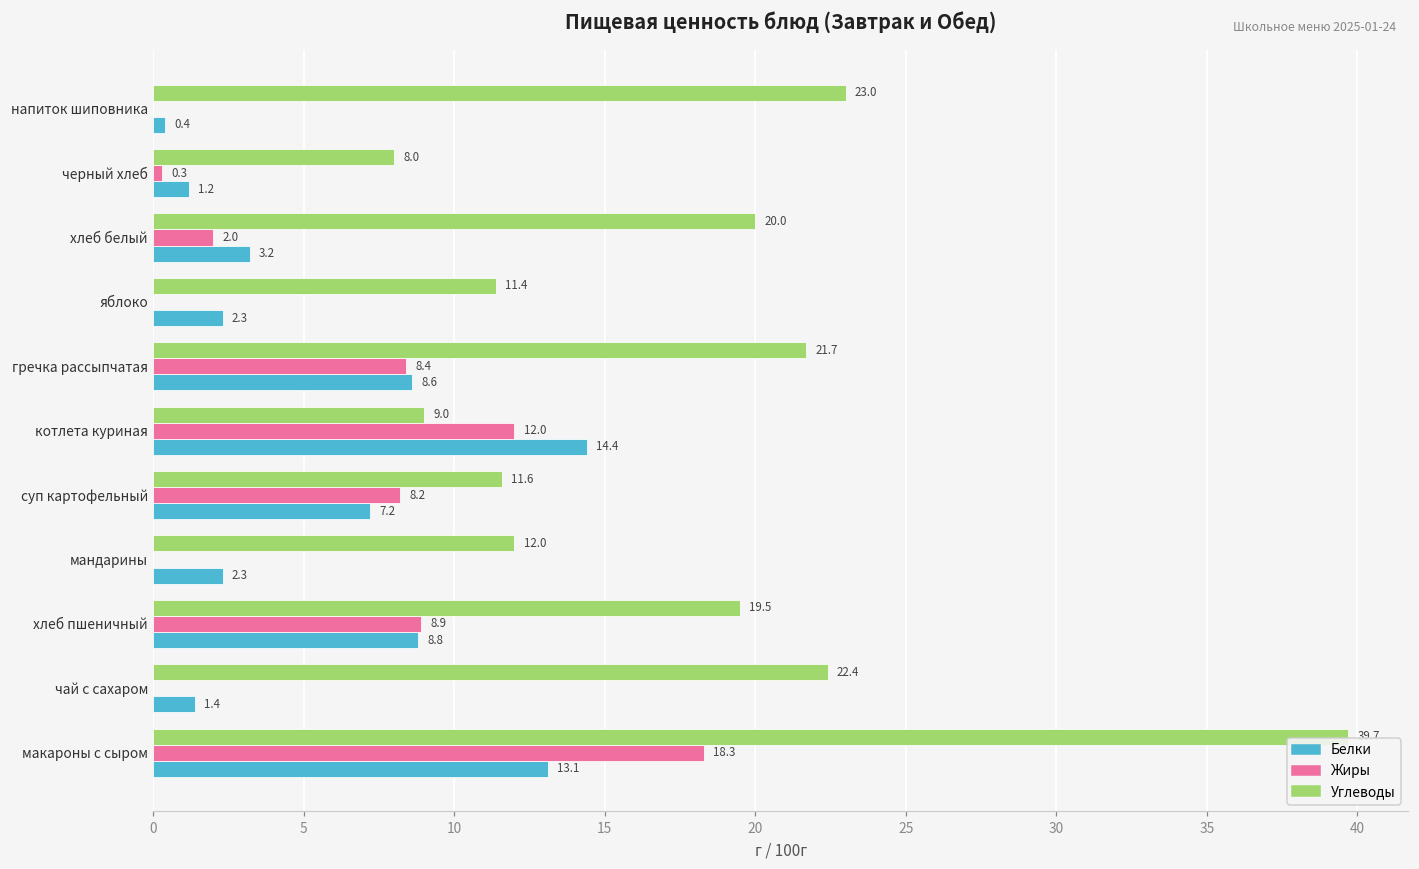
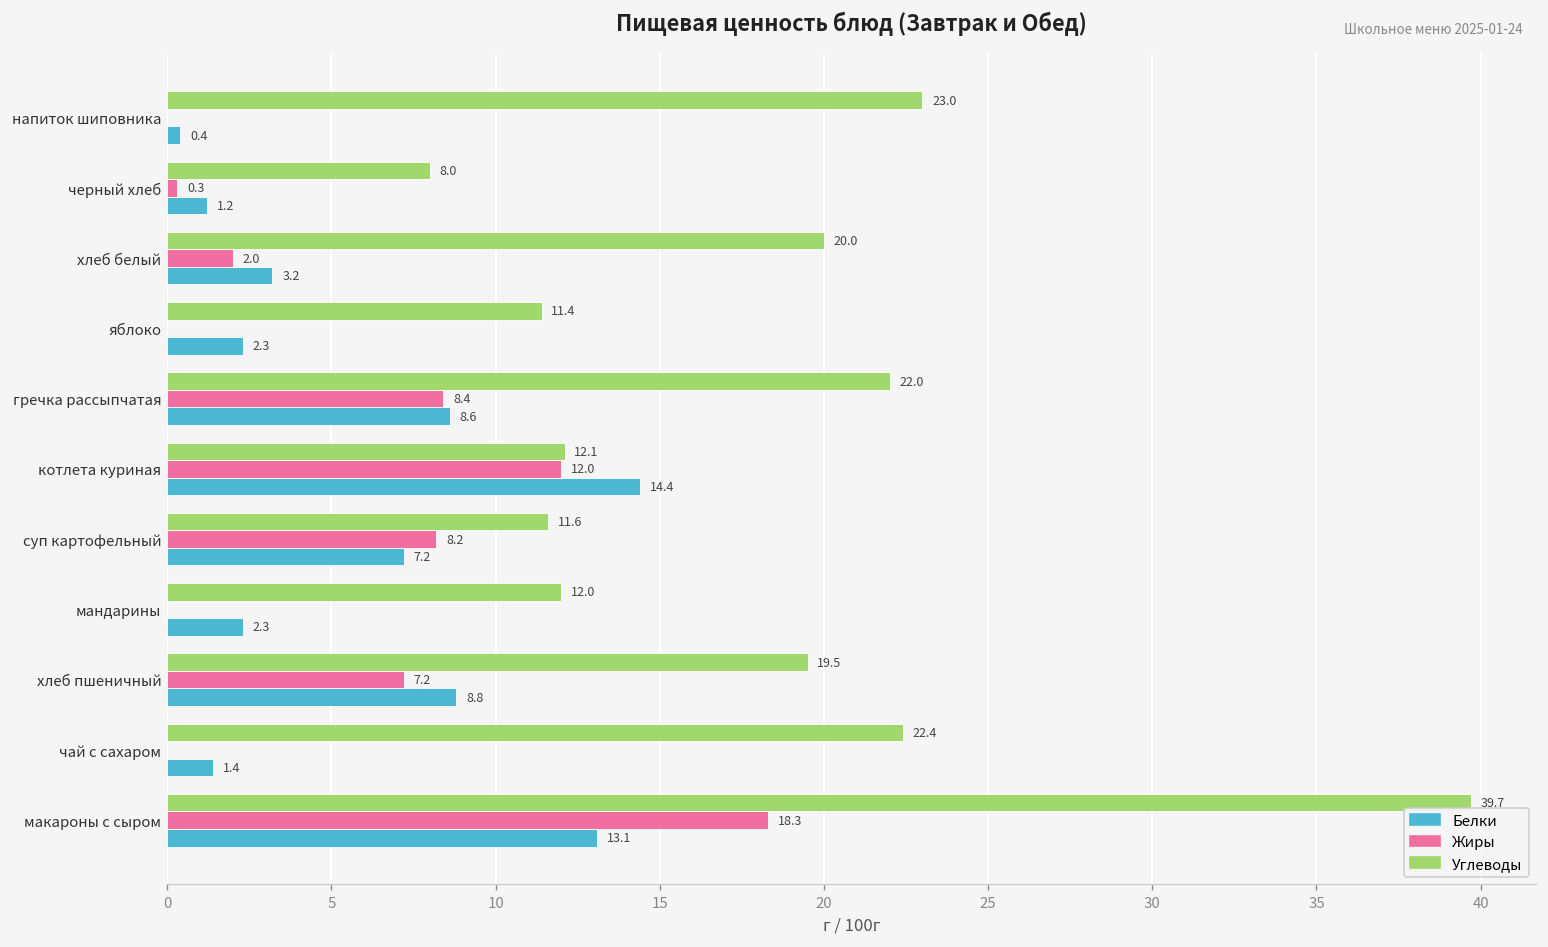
  {
    "Белки": {
      "напиток шиповника": 0.4,
      "черный хлеб": 1.2,
      "хлеб белый": 3.2,
      "яблоко": 2.3,
      "гречка рассыпчатая": 8.6,
      "котлета куриная": 14.4,
      "суп картофельный": 7.2,
      "мандарины": 2.3,
      "хлеб пшеничный": 8.8,
      "чай с сахаром": 1.4,
      "макароны с сыром": 13.1
    },
    "Жиры": {
      "черный хлеб": 0.3,
      "хлеб белый": 2.0,
      "гречка рассыпчатая": 8.4,
      "котлета куриная": 12.0,
      "суп картофельный": 8.2,
-     "хлеб пшеничный": 8.9,
+     "хлеб пшеничный": 7.2,
      "макароны с сыром": 18.3
    },
    "Углеводы": {
      "напиток шиповника": 23.0,
      "черный хлеб": 8.0,
      "хлеб белый": 20.0,
      "яблоко": 11.4,
-     "гречка рассыпчатая": 21.7,
-     "котлета куриная": 9.0,
+     "гречка рассыпчатая": 22.0,
+     "котлета куриная": 12.1,
      "суп картофельный": 11.6,
      "мандарины": 12.0,
      "хлеб пшеничный": 19.5,
      "чай с сахаром": 22.4
    }
  }
